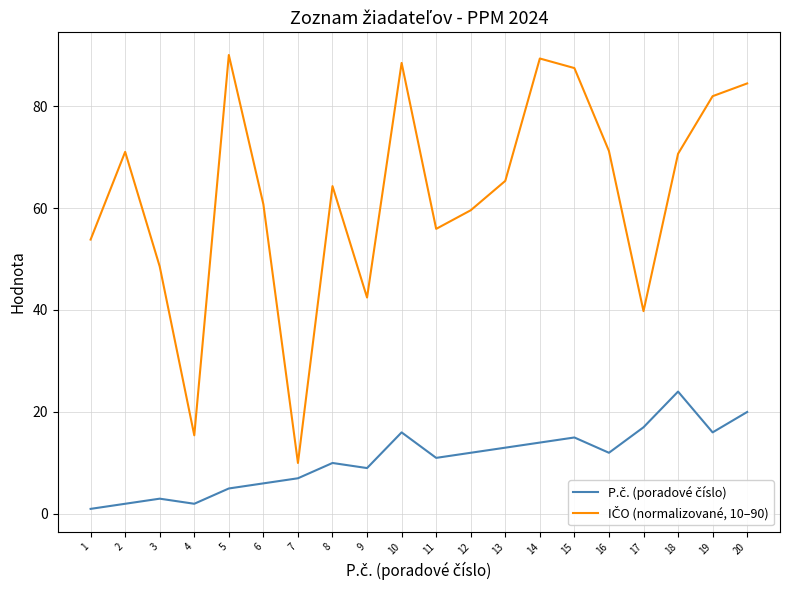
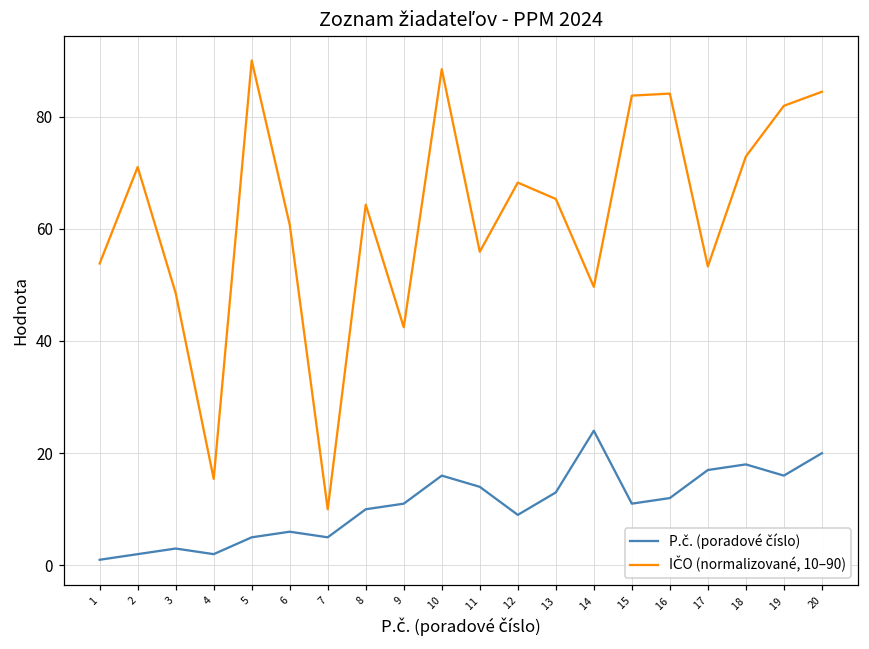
  {
    "P.č. (poradové číslo)": {
      "1": 1,
      "2": 2,
      "3": 3,
      "4": 2,
      "5": 5,
      "6": 6,
-     "7": 7,
+     "7": 5,
      "8": 10,
-     "9": 9,
+     "9": 11,
      "10": 16,
-     "11": 11,
-     "12": 12,
+     "11": 14,
+     "12": 9,
      "13": 13,
-     "14": 14,
-     "15": 15,
+     "14": 24,
+     "15": 11,
      "16": 12,
      "17": 17,
-     "18": 24,
+     "18": 18,
      "19": 16,
      "20": 20
    },
    "IČO (normalizované, 10–90)": {
      "1": 54,
      "2": 71,
      "3": 49,
      "4": 15,
      "5": 90,
      "6": 61,
      "7": 10,
      "8": 64,
      "9": 42,
      "10": 88,
      "11": 56,
-     "12": 60,
+     "12": 68,
      "13": 65,
-     "14": 89,
-     "15": 87,
-     "16": 71,
-     "17": 40,
-     "18": 71,
+     "14": 50,
+     "15": 84,
+     "16": 84,
+     "17": 53,
+     "18": 73,
      "19": 82,
      "20": 84
    }
  }
